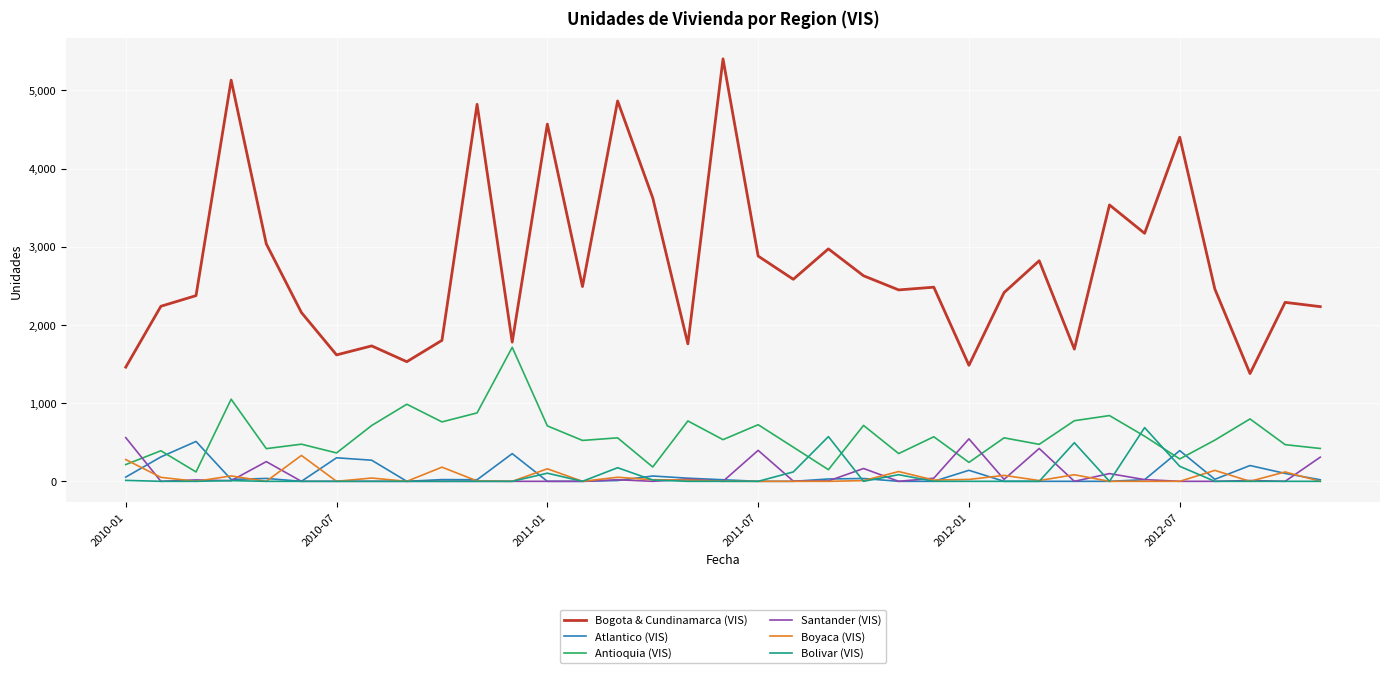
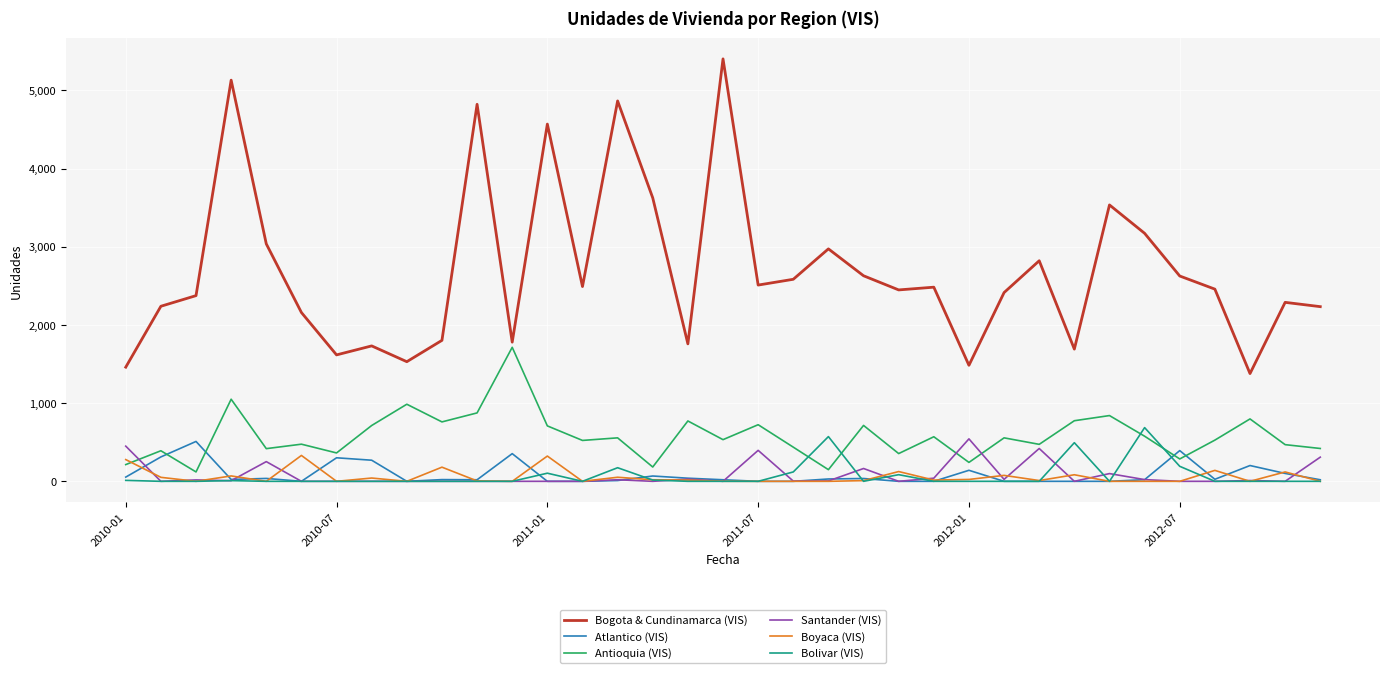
  {
    "Bogota & Cundinamarca (VIS)": {
      "2010-01": "1,500",
      "2010-07": "1,600",
      "2011-01": "4,600",
-     "2011-07": "2,900",
+     "2011-07": "2,500",
      "2012-01": "1,500",
-     "2012-07": "4,400"
+     "2012-07": "2,600"
    },
    "Atlantico (VIS)": {
      "2010-01": "100",
      "2010-07": "300",
      "2012-01": "100",
      "2012-07": "400"
    },
    "Santander (VIS)": {
-     "2010-01": "600",
+     "2010-01": "500",
      "2011-07": "400",
      "2012-01": "500"
    },
    "Boyaca (VIS)": {
      "2010-01": "300",
-     "2011-01": "200"
+     "2011-01": "300"
    }
  }
